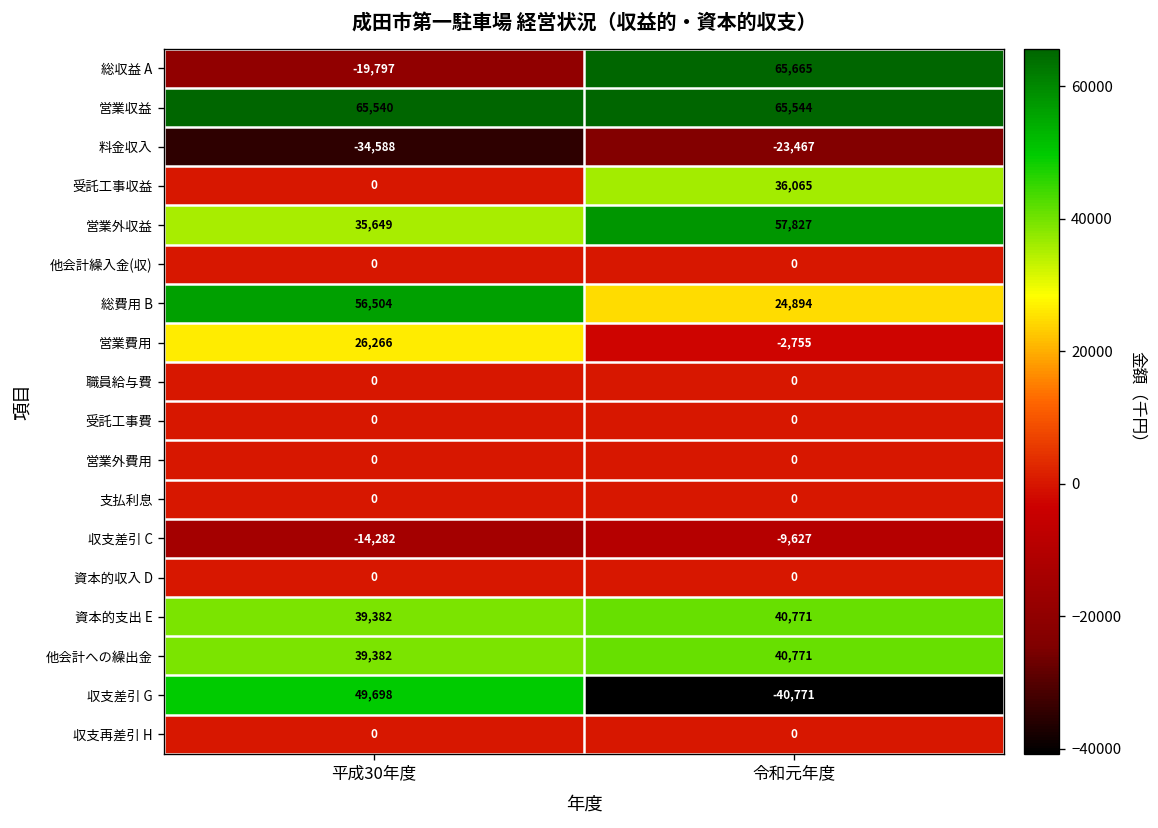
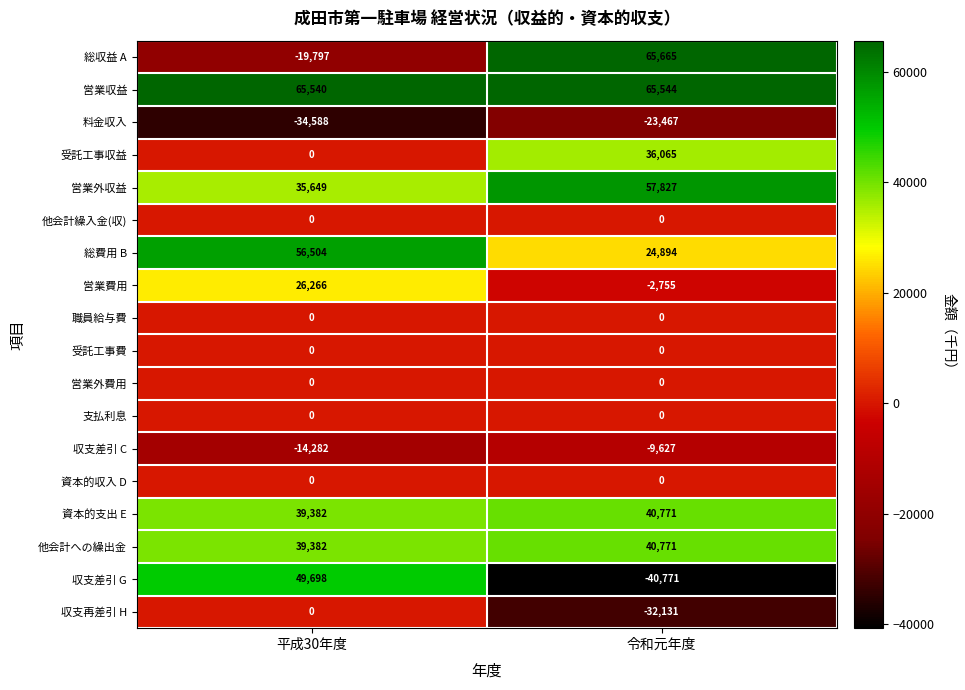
  {
    "総収益 A": {
      "平成30年度": "-19,797",
      "令和元年度": "65,665"
    },
    "営業収益": {
      "平成30年度": "65,540",
      "令和元年度": "65,544"
    },
    "料金収入": {
      "平成30年度": "-34,588",
      "令和元年度": "-23,467"
    },
    "受託工事収益": {
      "平成30年度": "0",
      "令和元年度": "36,065"
    },
    "営業外収益": {
      "平成30年度": "35,649",
      "令和元年度": "57,827"
    },
    "他会計繰入金(収)": {
      "平成30年度": "0",
      "令和元年度": "0"
    },
    "総費用 B": {
      "平成30年度": "56,504",
      "令和元年度": "24,894"
    },
    "営業費用": {
      "平成30年度": "26,266",
      "令和元年度": "-2,755"
    },
    "職員給与費": {
      "平成30年度": "0",
      "令和元年度": "0"
    },
    "受託工事費": {
      "平成30年度": "0",
      "令和元年度": "0"
    },
    "営業外費用": {
      "平成30年度": "0",
      "令和元年度": "0"
    },
    "支払利息": {
      "平成30年度": "0",
      "令和元年度": "0"
    },
    "収支差引 C": {
      "平成30年度": "-14,282",
      "令和元年度": "-9,627"
    },
    "資本的収入 D": {
      "平成30年度": "0",
      "令和元年度": "0"
    },
    "資本的支出 E": {
      "平成30年度": "39,382",
      "令和元年度": "40,771"
    },
    "他会計への繰出金": {
      "平成30年度": "39,382",
      "令和元年度": "40,771"
    },
    "収支差引 G": {
      "平成30年度": "49,698",
      "令和元年度": "-40,771"
    },
    "収支再差引 H": {
      "平成30年度": "0",
-     "令和元年度": "0"
+     "令和元年度": "-32,131"
    }
  }
